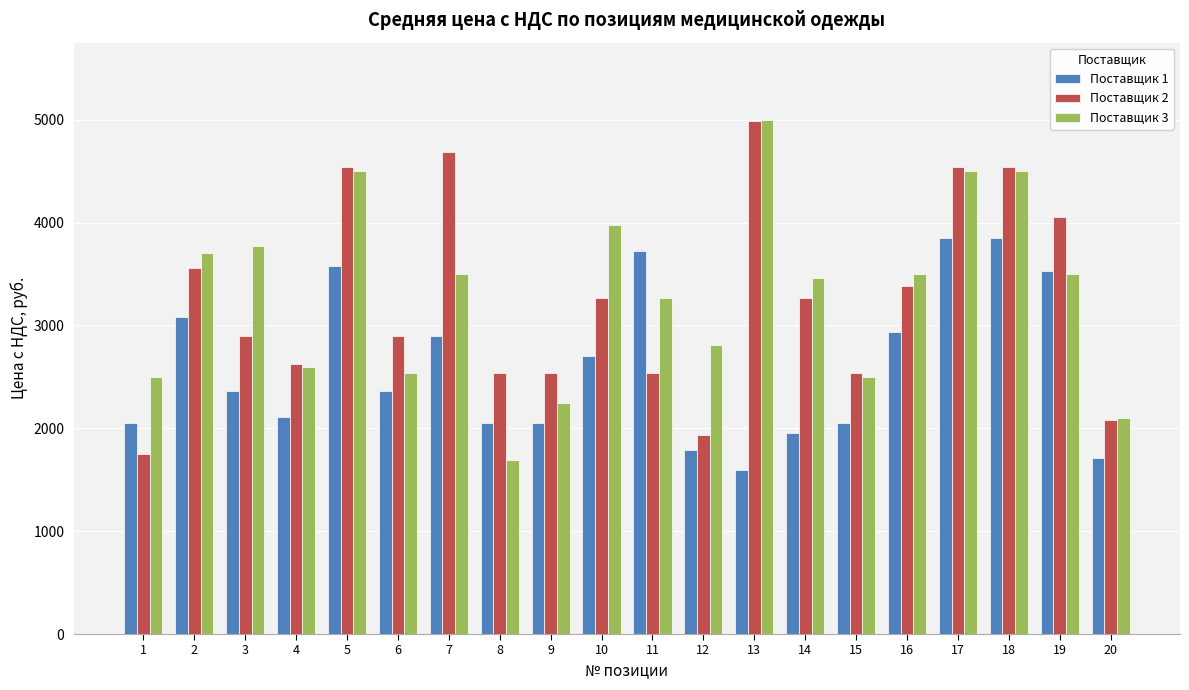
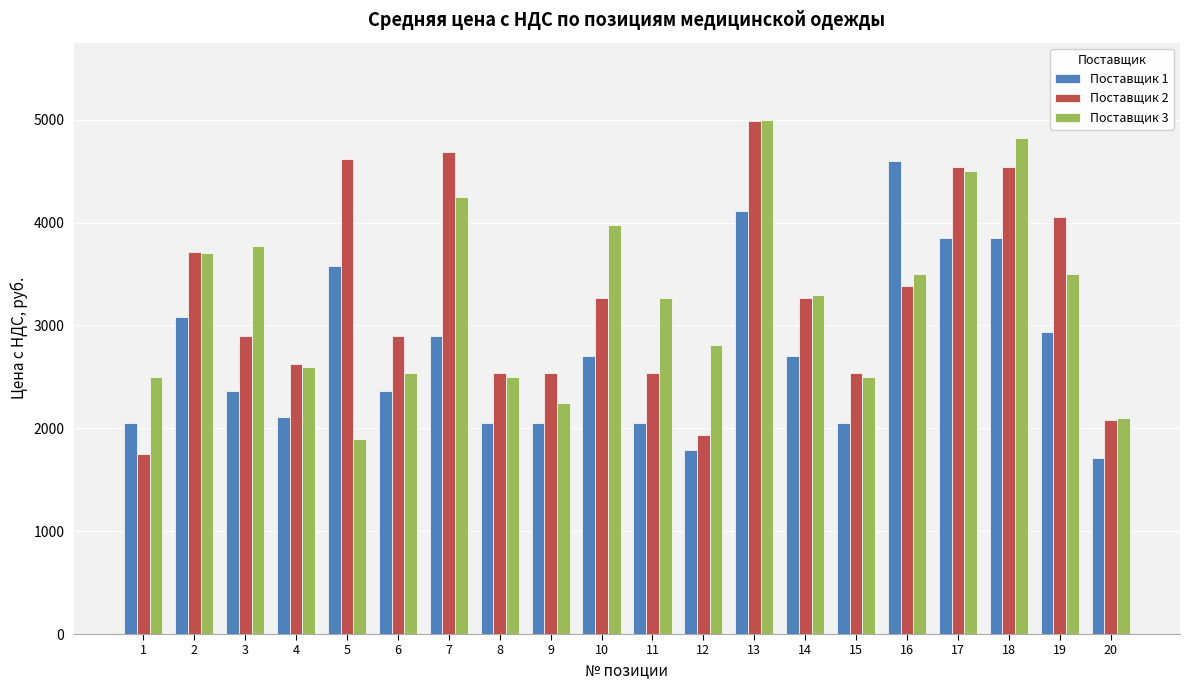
  {
    "Поставщик 1": {
      "1": 2050,
      "2": 3080,
      "3": 2370,
      "4": 2110,
      "5": 3580,
      "6": 2370,
      "7": 2900,
      "8": 2050,
      "9": 2050,
      "10": 2700,
-     "11": 3720,
+     "11": 2050,
      "12": 1790,
-     "13": 1590,
-     "14": 1950,
+     "13": 4110,
+     "14": 2700,
      "15": 2050,
-     "16": 2930,
+     "16": 4600,
      "17": 3850,
      "18": 3850,
-     "19": 3530,
+     "19": 2930,
      "20": 1710
    },
    "Поставщик 2": {
      "1": 1750,
-     "2": 3560,
+     "2": 3720,
      "3": 2900,
      "4": 2630,
-     "5": 4540,
+     "5": 4610,
      "6": 2900,
      "7": 4690,
      "8": 2540,
      "9": 2540,
      "10": 3260,
      "11": 2540,
      "12": 1940,
      "13": 4990,
      "14": 3260,
      "15": 2540,
      "16": 3390,
      "17": 4540,
      "18": 4540,
      "19": 4060,
      "20": 2080
    },
    "Поставщик 3": {
      "1": 2500,
      "2": 3700,
      "3": 3770,
      "4": 2600,
-     "5": 4500,
+     "5": 1890,
      "6": 2540,
-     "7": 3500,
-     "8": 1690,
+     "7": 4250,
+     "8": 2500,
      "9": 2250,
      "10": 3980,
      "11": 3270,
      "12": 2810,
      "13": 5000,
-     "14": 3470,
+     "14": 3300,
      "15": 2500,
      "16": 3500,
      "17": 4500,
-     "18": 4500,
+     "18": 4820,
      "19": 3500,
      "20": 2100
    }
  }
